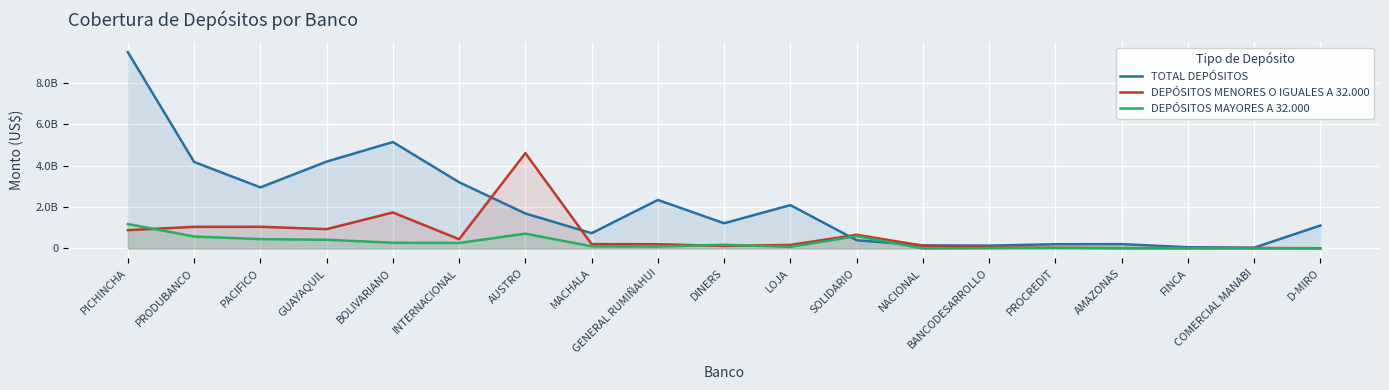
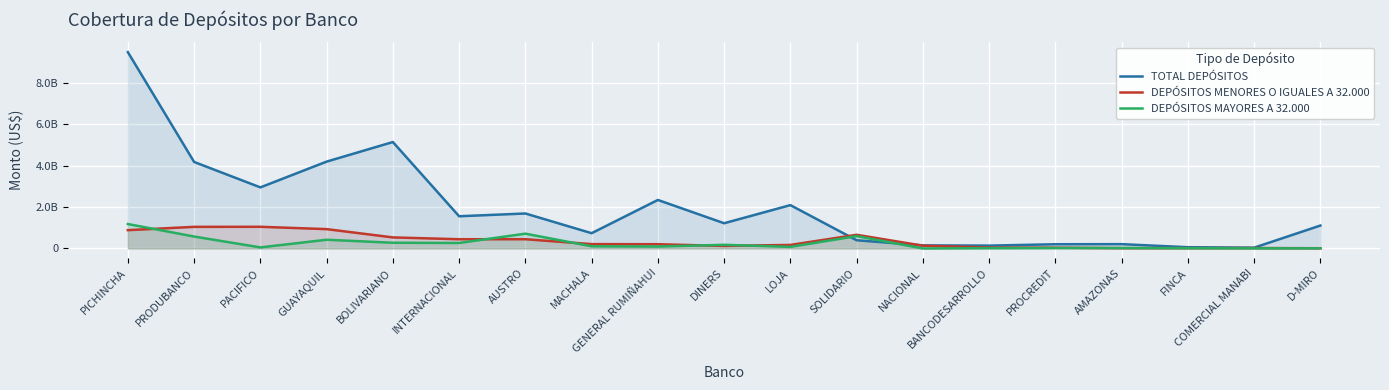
  {
    "TOTAL DEPÓSITOS": {
      "PICHINCHA": 9500000000,
      "PRODUBANCO": 4200000000,
      "PACIFICO": 3000000000,
      "GUAYAQUIL": 4200000000,
      "BOLIVARIANO": 5100000000,
-     "INTERNACIONAL": 3200000000,
+     "INTERNACIONAL": 1600000000,
      "AUSTRO": 1700000000,
      "MACHALA": 700000000,
      "GENERAL RUMIÑAHUI": 2300000000,
      "DINERS": 1200000000,
      "LOJA": 2100000000,
      "SOLIDARIO": 400000000,
      "PROCREDIT": 200000000,
      "AMAZONAS": 200000000,
      "D-MIRO": 1100000000
    },
    "DEPÓSITOS MENORES O IGUALES A 32.000": {
      "PICHINCHA": 900000000,
      "PRODUBANCO": 1000000000,
      "PACIFICO": 1000000000,
      "GUAYAQUIL": 900000000,
-     "BOLIVARIANO": 1700000000,
+     "BOLIVARIANO": 500000000,
      "INTERNACIONAL": 400000000,
-     "AUSTRO": 4600000000
+     "AUSTRO": 400000000
    },
    "DEPÓSITOS MAYORES A 32.000": {
      "PICHINCHA": 1200000000,
      "PRODUBANCO": 600000000,
-     "PACIFICO": 500000000,
+     "PACIFICO": 100000000,
      "GUAYAQUIL": 400000000,
      "BOLIVARIANO": 300000000,
      "INTERNACIONAL": 300000000,
      "AUSTRO": 700000000,
      "NACIONAL": 0
    }
  }
